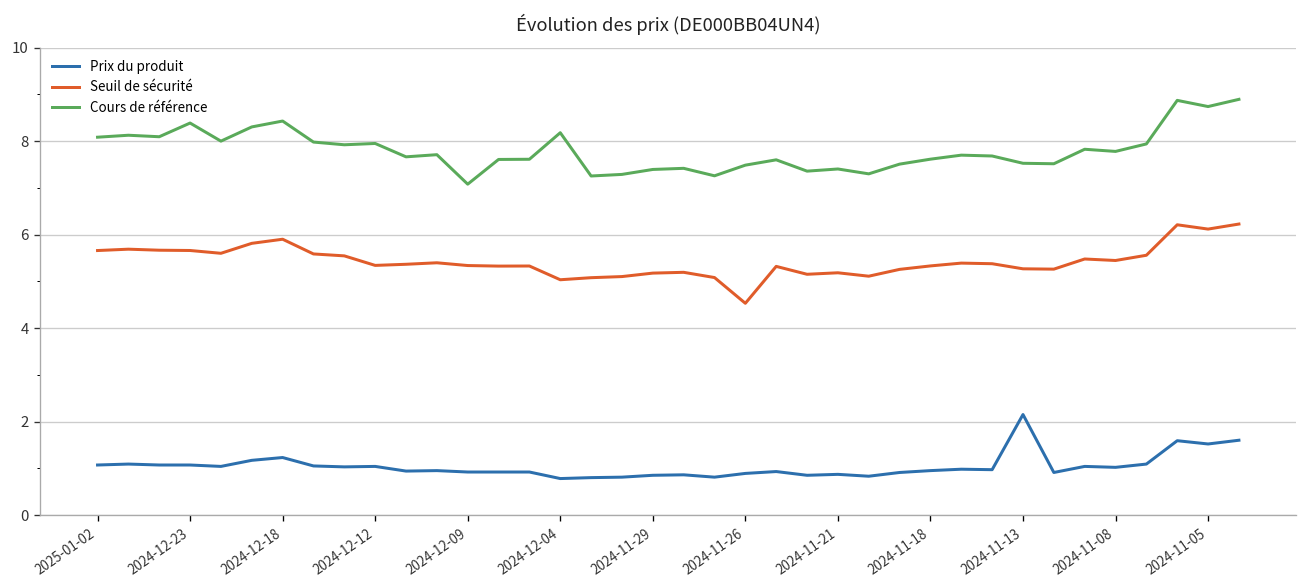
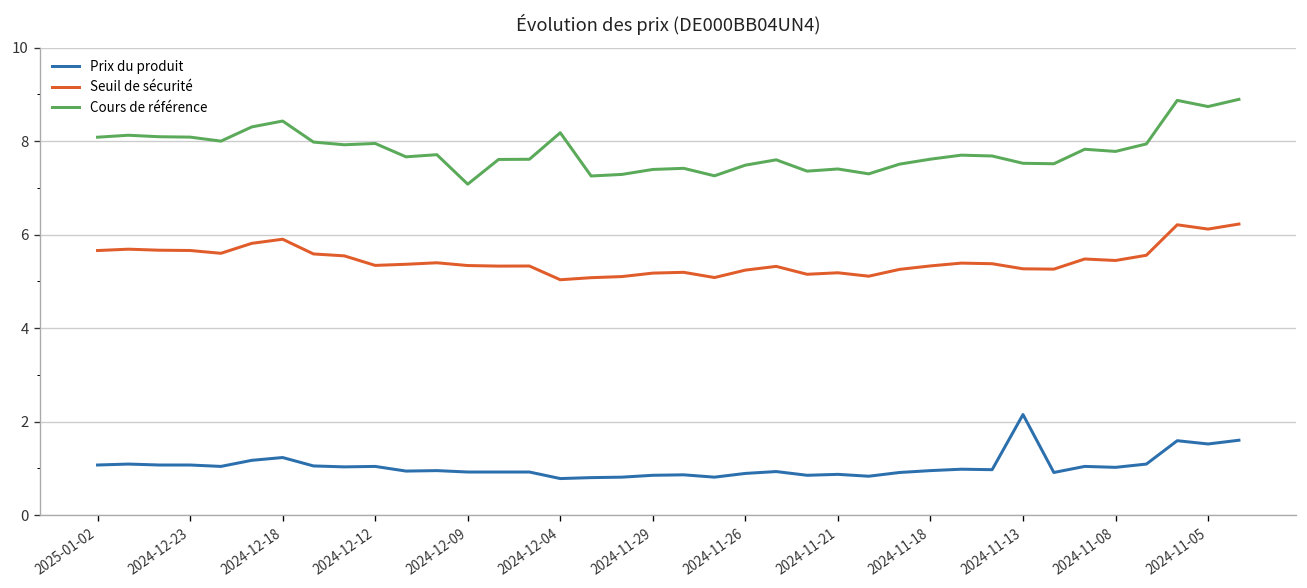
  {
    "Prix du produit": {
      "2025-01-02": 1.1,
      "2024-12-23": 1.1,
      "2024-12-18": 1.2,
      "2024-12-12": 1.0,
      "2024-12-09": 0.9,
      "2024-12-04": 0.8,
      "2024-11-29": 0.9,
      "2024-11-26": 0.9,
      "2024-11-21": 0.9,
      "2024-11-18": 1.0,
      "2024-11-13": 2.2,
      "2024-11-08": 1.0,
      "2024-11-05": 1.5
    },
    "Seuil de sécurité": {
      "2025-01-02": 5.7,
      "2024-12-23": 5.7,
      "2024-12-18": 5.9,
      "2024-12-12": 5.3,
      "2024-12-09": 5.3,
      "2024-12-04": 5.0,
      "2024-11-29": 5.2,
-     "2024-11-26": 4.5,
+     "2024-11-26": 5.2,
      "2024-11-21": 5.2,
      "2024-11-18": 5.3,
      "2024-11-13": 5.3,
      "2024-11-08": 5.4,
      "2024-11-05": 6.1
    },
    "Cours de référence": {
      "2025-01-02": 8.1,
-     "2024-12-23": 8.4,
+     "2024-12-23": 8.1,
      "2024-12-18": 8.4,
      "2024-12-12": 8.0,
      "2024-12-09": 7.1,
      "2024-12-04": 8.2,
      "2024-11-29": 7.4,
      "2024-11-26": 7.5,
      "2024-11-21": 7.4,
      "2024-11-18": 7.6,
      "2024-11-13": 7.5,
      "2024-11-08": 7.8,
      "2024-11-05": 8.7
    }
  }
